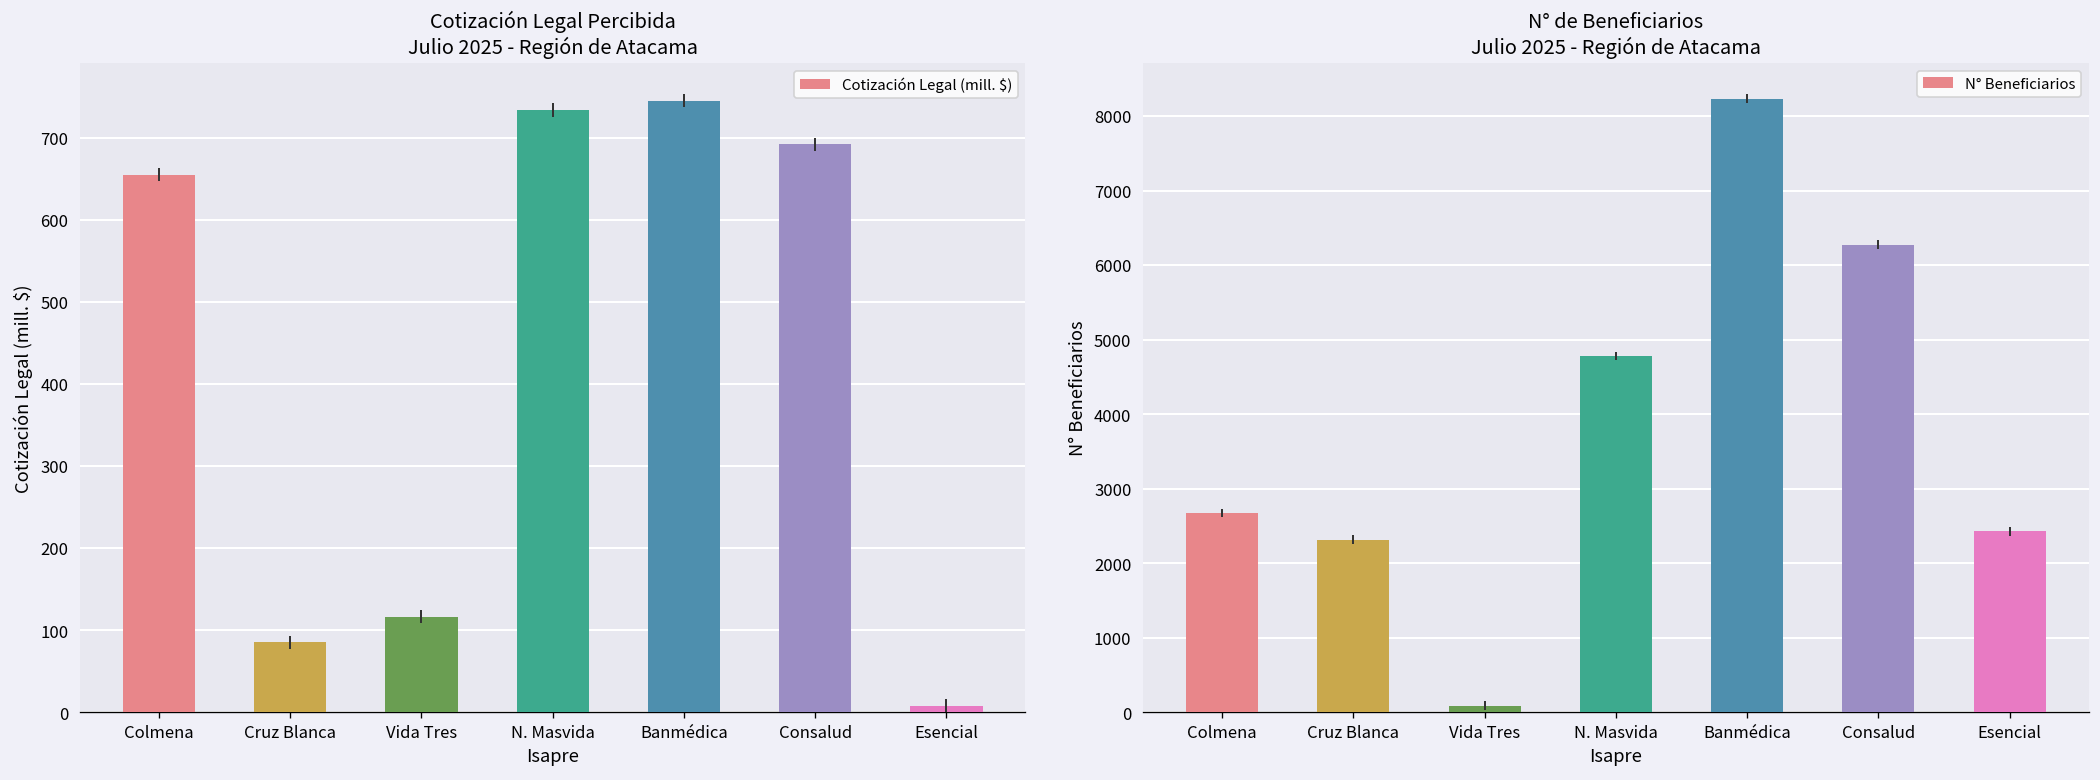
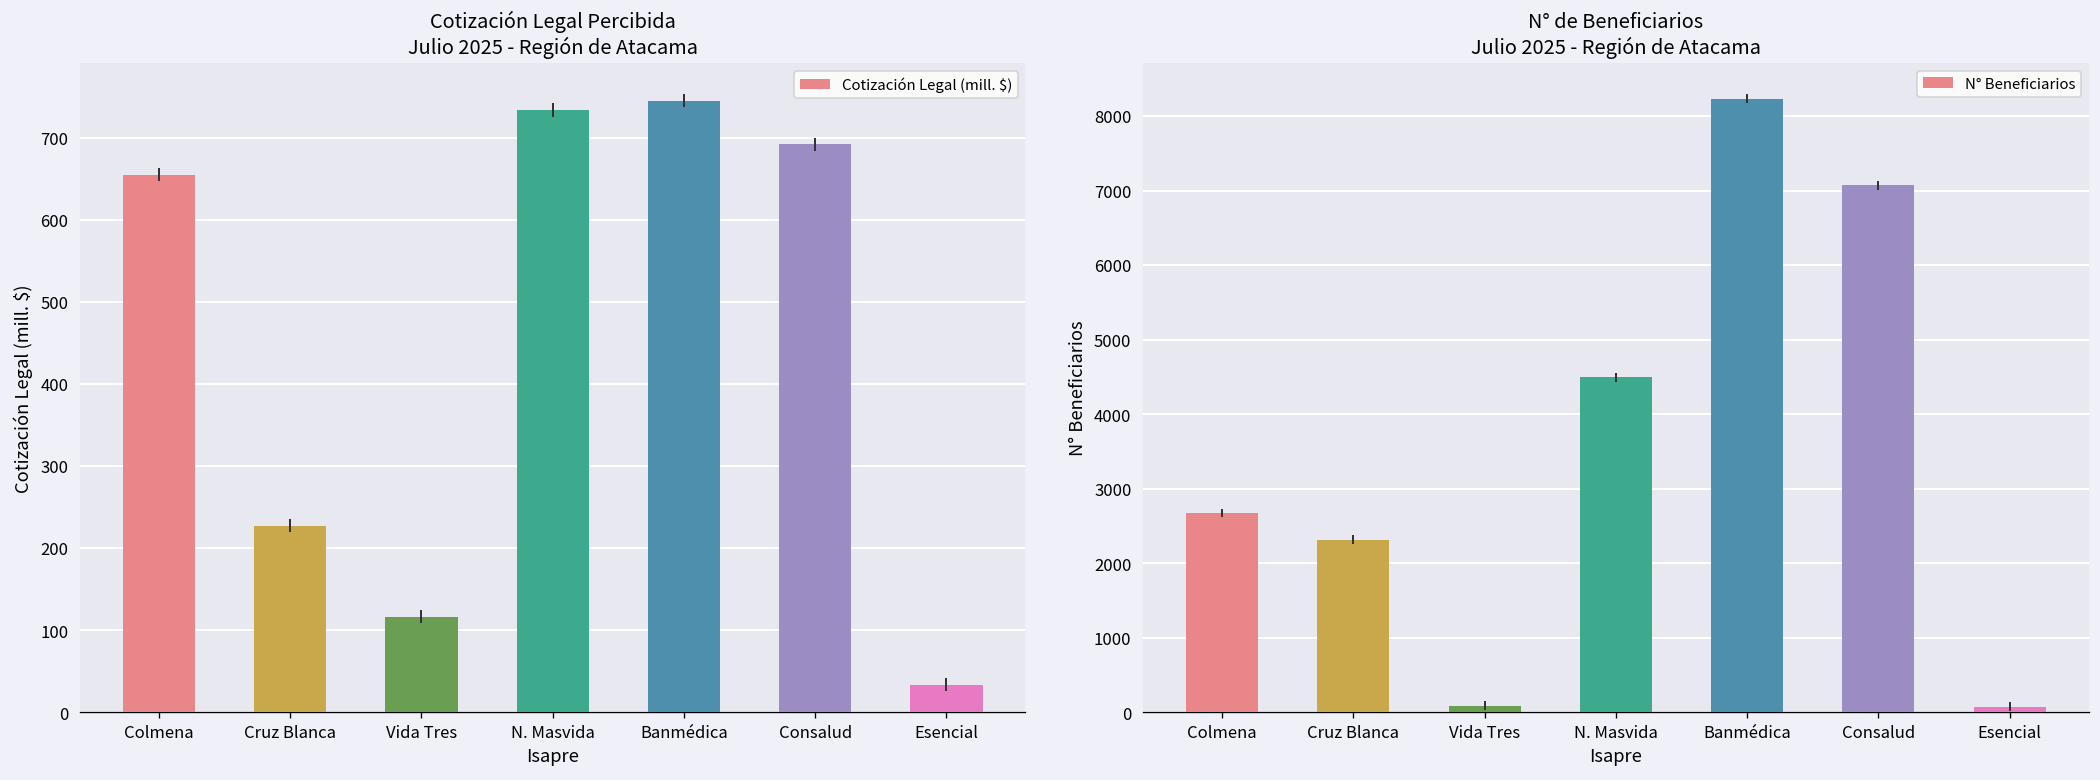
  {
    "Cotización Legal Percibida Julio 2025 - Región de Atacama": {
      "Colmena": 650,
-     "Cruz Blanca": 90,
+     "Cruz Blanca": 230,
      "Vida Tres": 120,
      "N. Masvida": 730,
      "Banmédica": 740,
      "Consalud": 690,
-     "Esencial": 10
+     "Esencial": 30
    },
    "N° de Beneficiarios Julio 2025 - Región de Atacama": {
      "Colmena": 2700,
      "Cruz Blanca": 2300,
      "Vida Tres": 100,
-     "N. Masvida": 4800,
+     "N. Masvida": 4500,
      "Banmédica": 8200,
-     "Consalud": 6300,
-     "Esencial": 2400
+     "Consalud": 7100,
+     "Esencial": 100
    }
  }
